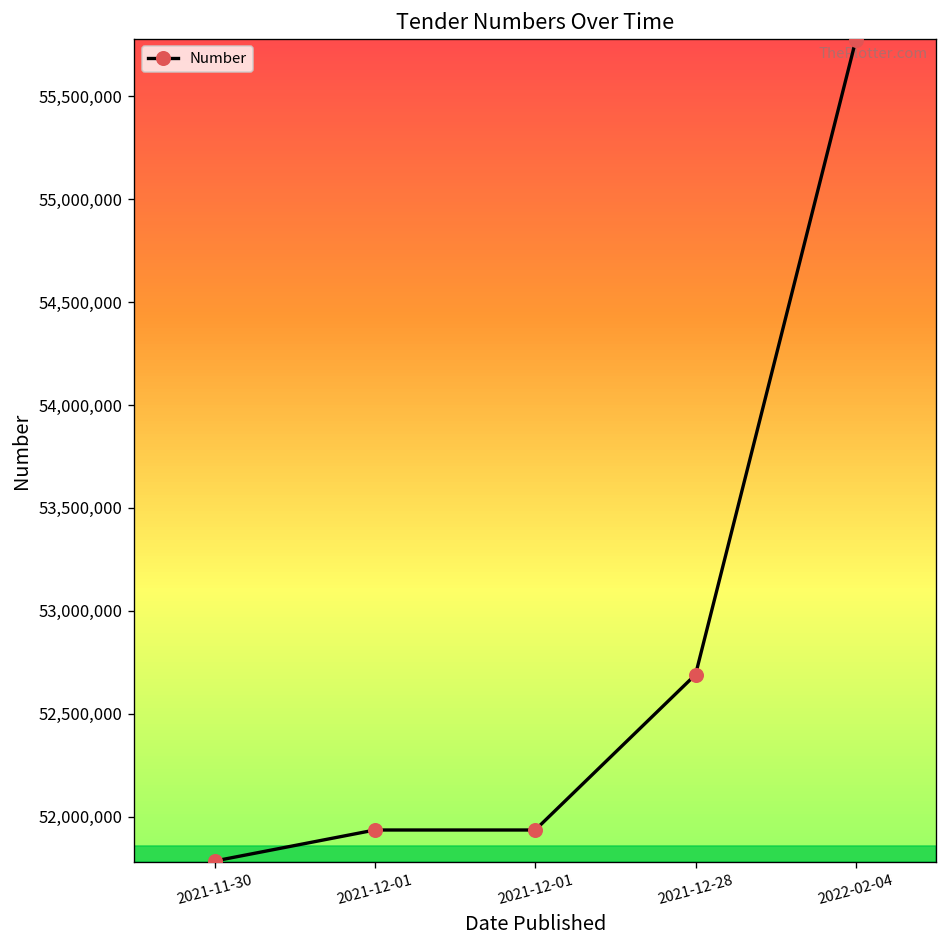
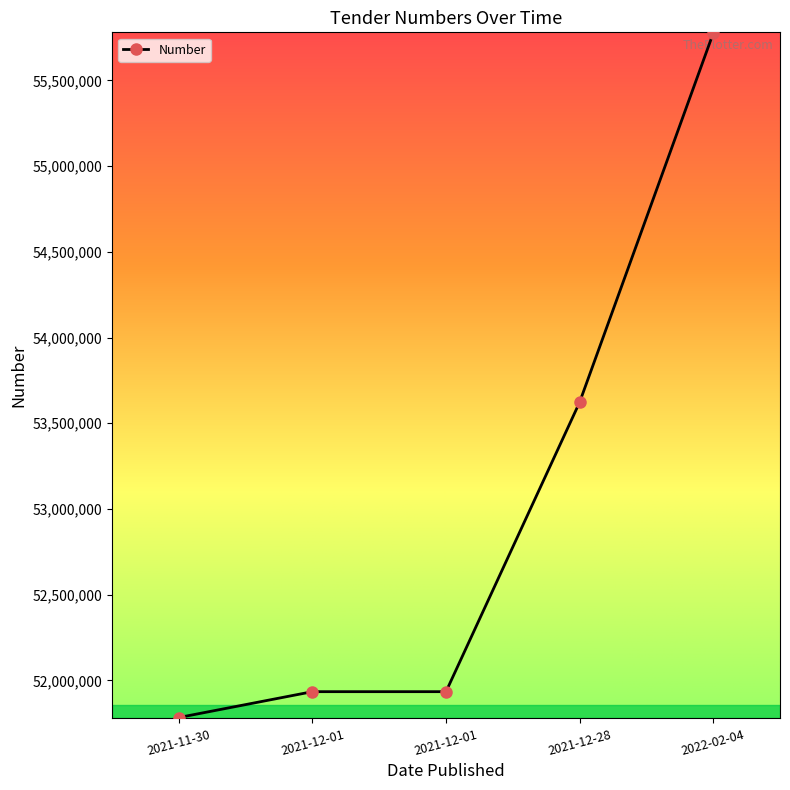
  {
-   "2021-12-28": "52,690,000",
+   "2021-12-28": "53,620,000",
    "2022-02-04": "55,770,000"
  }
